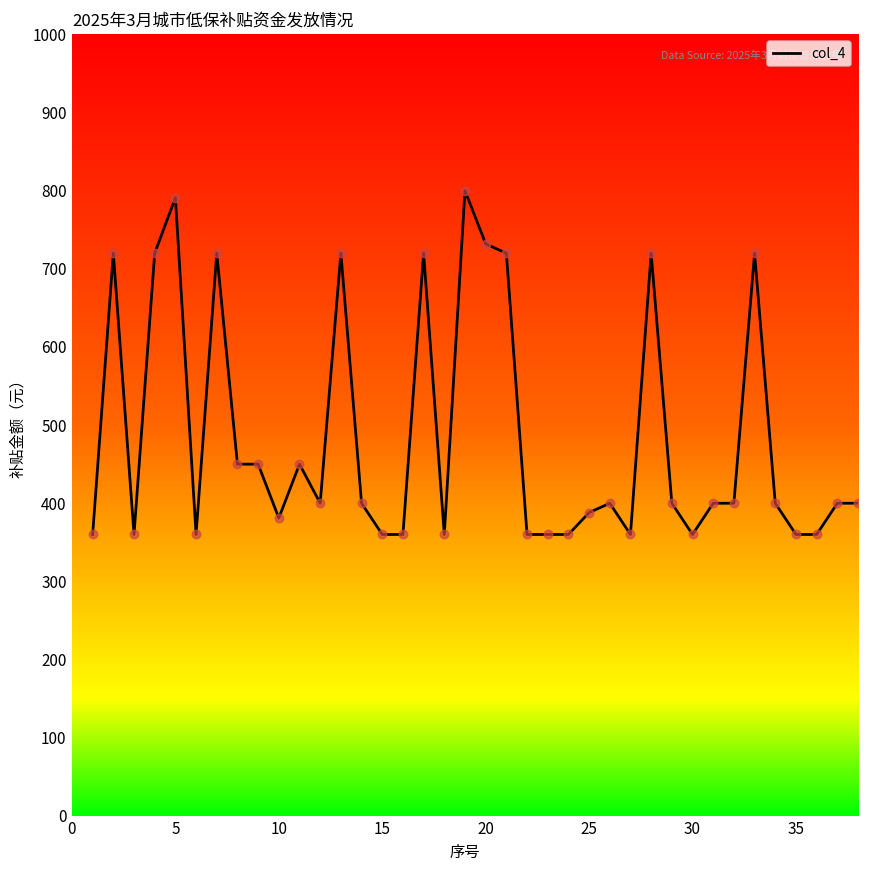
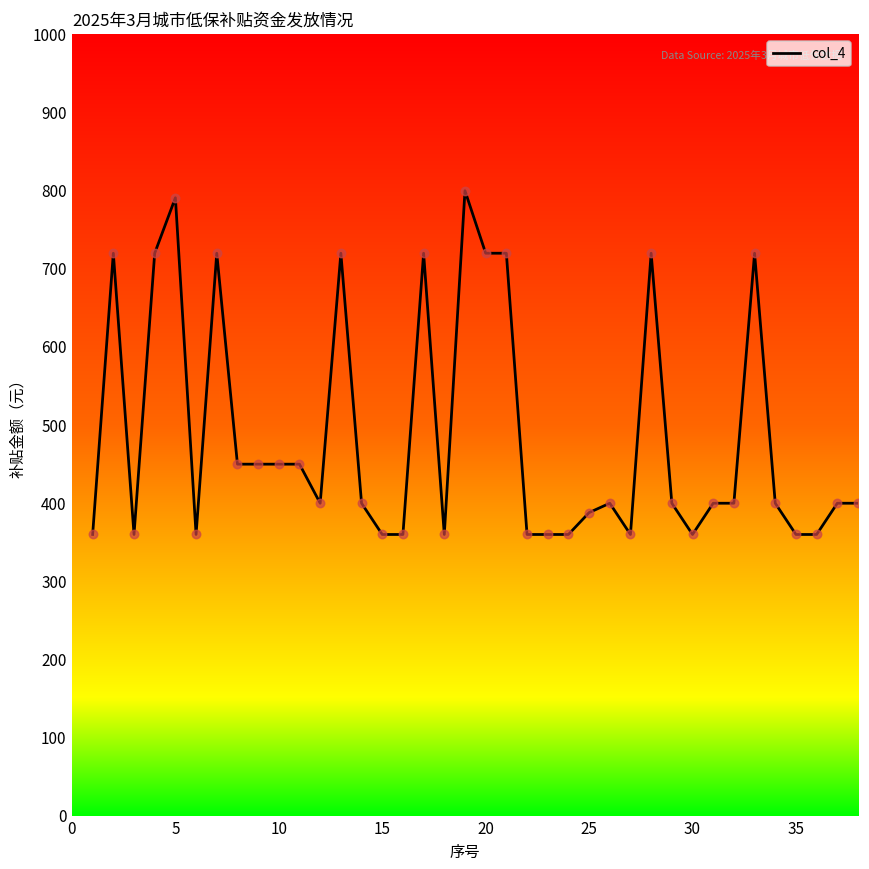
  {
    "5": 790,
-   "10": 380,
+   "10": 450,
    "15": 360,
-   "20": 730,
+   "20": 720,
    "25": 390,
    "30": 360,
    "35": 360
  }
